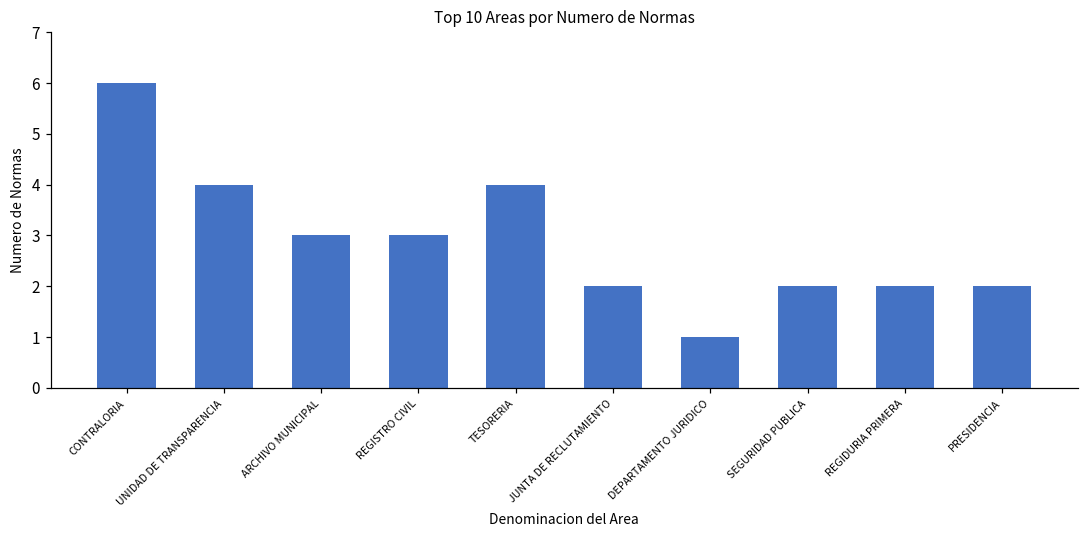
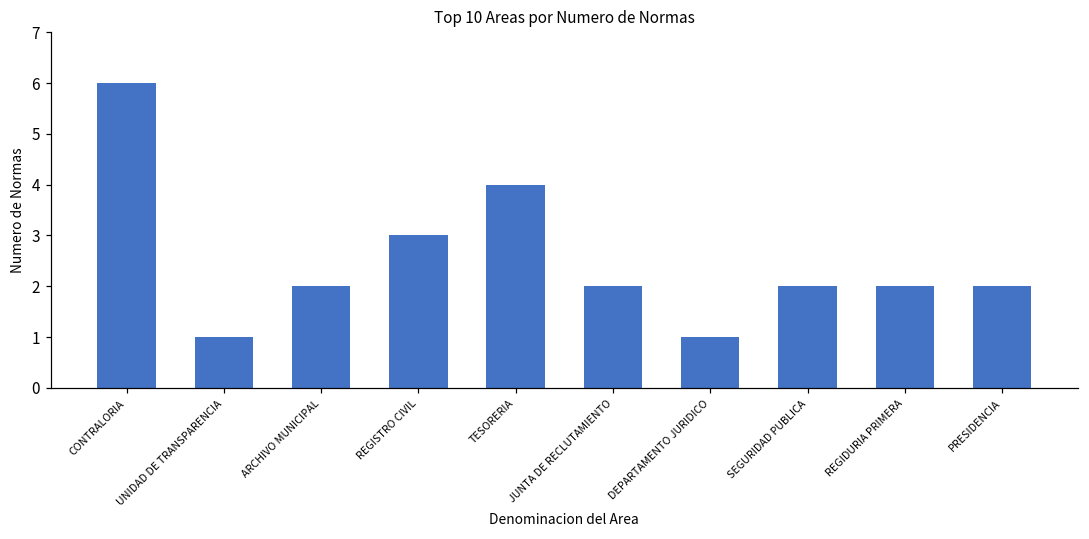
  {
    "CONTRALORIA": 6,
-   "UNIDAD DE TRANSPARENCIA": 4,
-   "ARCHIVO MUNICIPAL": 3,
+   "UNIDAD DE TRANSPARENCIA": 1,
+   "ARCHIVO MUNICIPAL": 2,
    "REGISTRO CIVIL": 3,
    "TESORERIA": 4,
    "JUNTA DE RECLUTAMIENTO": 2,
    "DEPARTAMENTO JURIDICO": 1,
    "SEGURIDAD PUBLICA": 2,
    "REGIDURIA PRIMERA": 2,
    "PRESIDENCIA": 2
  }
